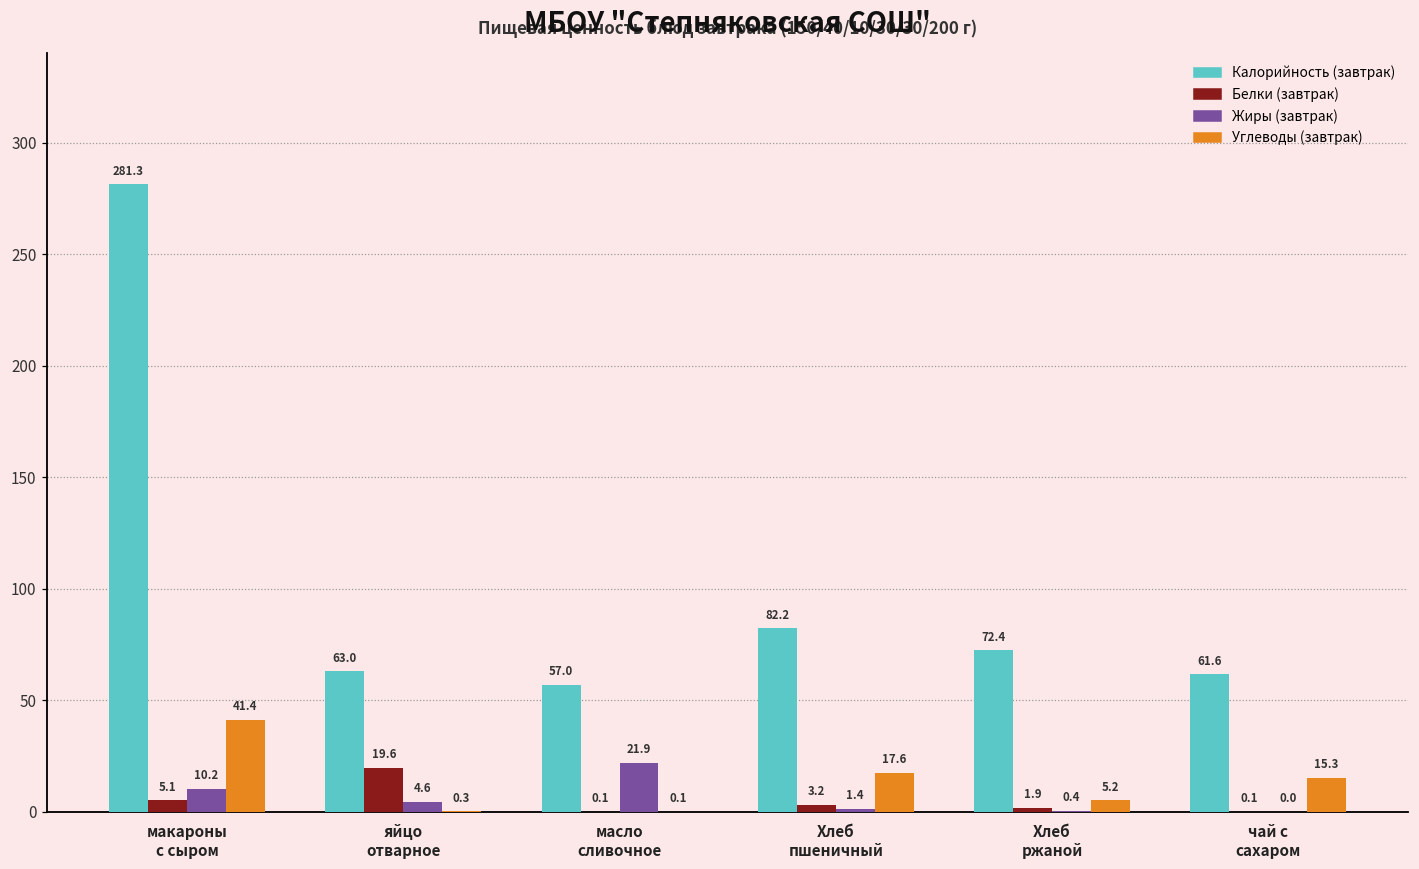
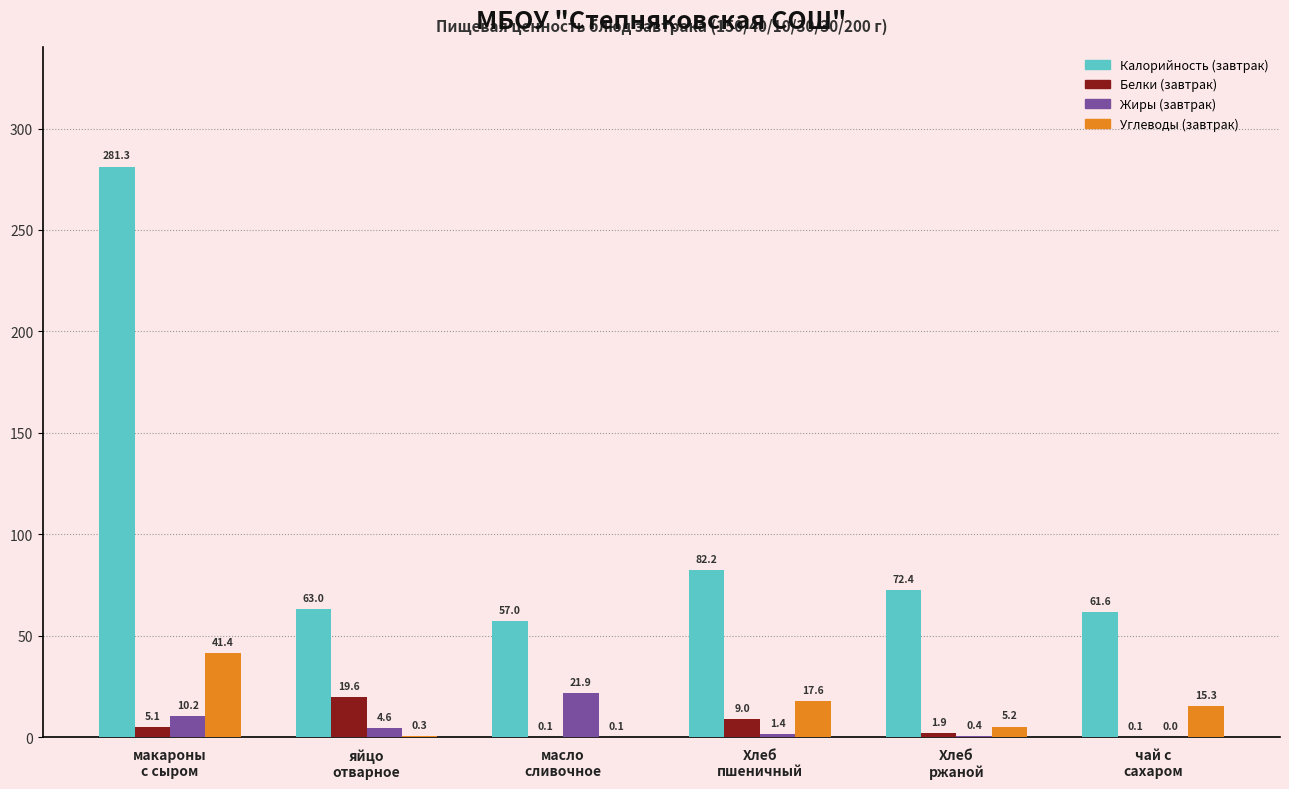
  {
    "Калорийность (завтрак)": {
      "макароны с сыром": 281.3,
      "яйцо отварное": 63.0,
      "масло сливочное": 57.0,
      "Хлеб пшеничный": 82.2,
      "Хлеб ржаной": 72.4,
      "чай с сахаром": 61.6
    },
    "Белки (завтрак)": {
      "макароны с сыром": 5.1,
      "яйцо отварное": 19.6,
      "масло сливочное": 0.1,
-     "Хлеб пшеничный": 3.2,
+     "Хлеб пшеничный": 9.0,
      "Хлеб ржаной": 1.9,
      "чай с сахаром": 0.1
    },
    "Жиры (завтрак)": {
      "макароны с сыром": 10.2,
      "яйцо отварное": 4.6,
      "масло сливочное": 21.9,
      "Хлеб пшеничный": 1.4,
      "Хлеб ржаной": 0.4,
      "чай с сахаром": 0.0
    },
    "Углеводы (завтрак)": {
      "макароны с сыром": 41.4,
      "яйцо отварное": 0.3,
      "масло сливочное": 0.1,
      "Хлеб пшеничный": 17.6,
      "Хлеб ржаной": 5.2,
      "чай с сахаром": 15.3
    }
  }
